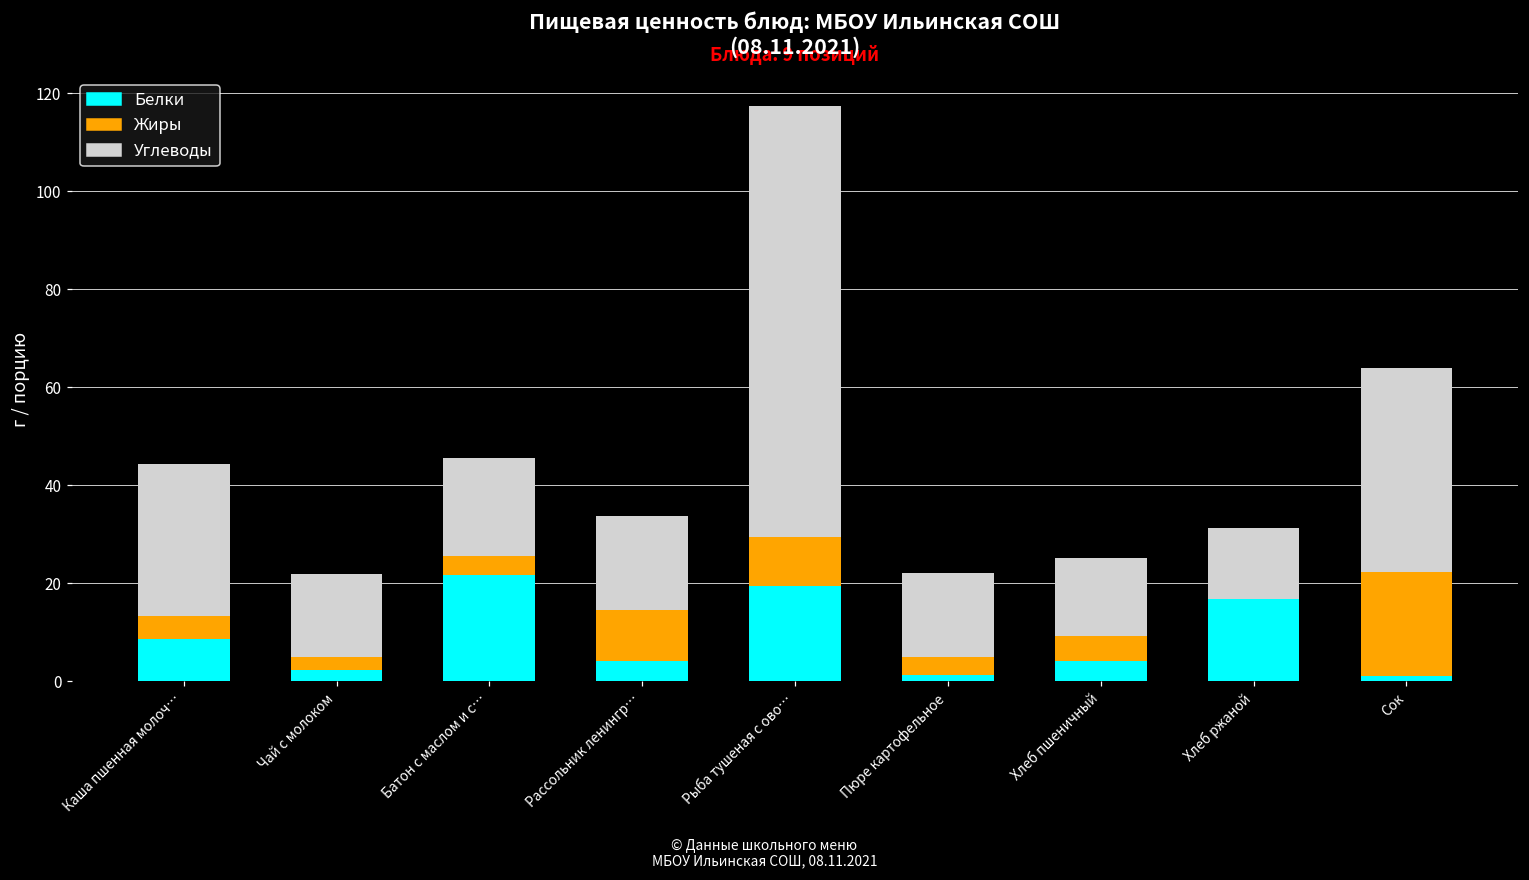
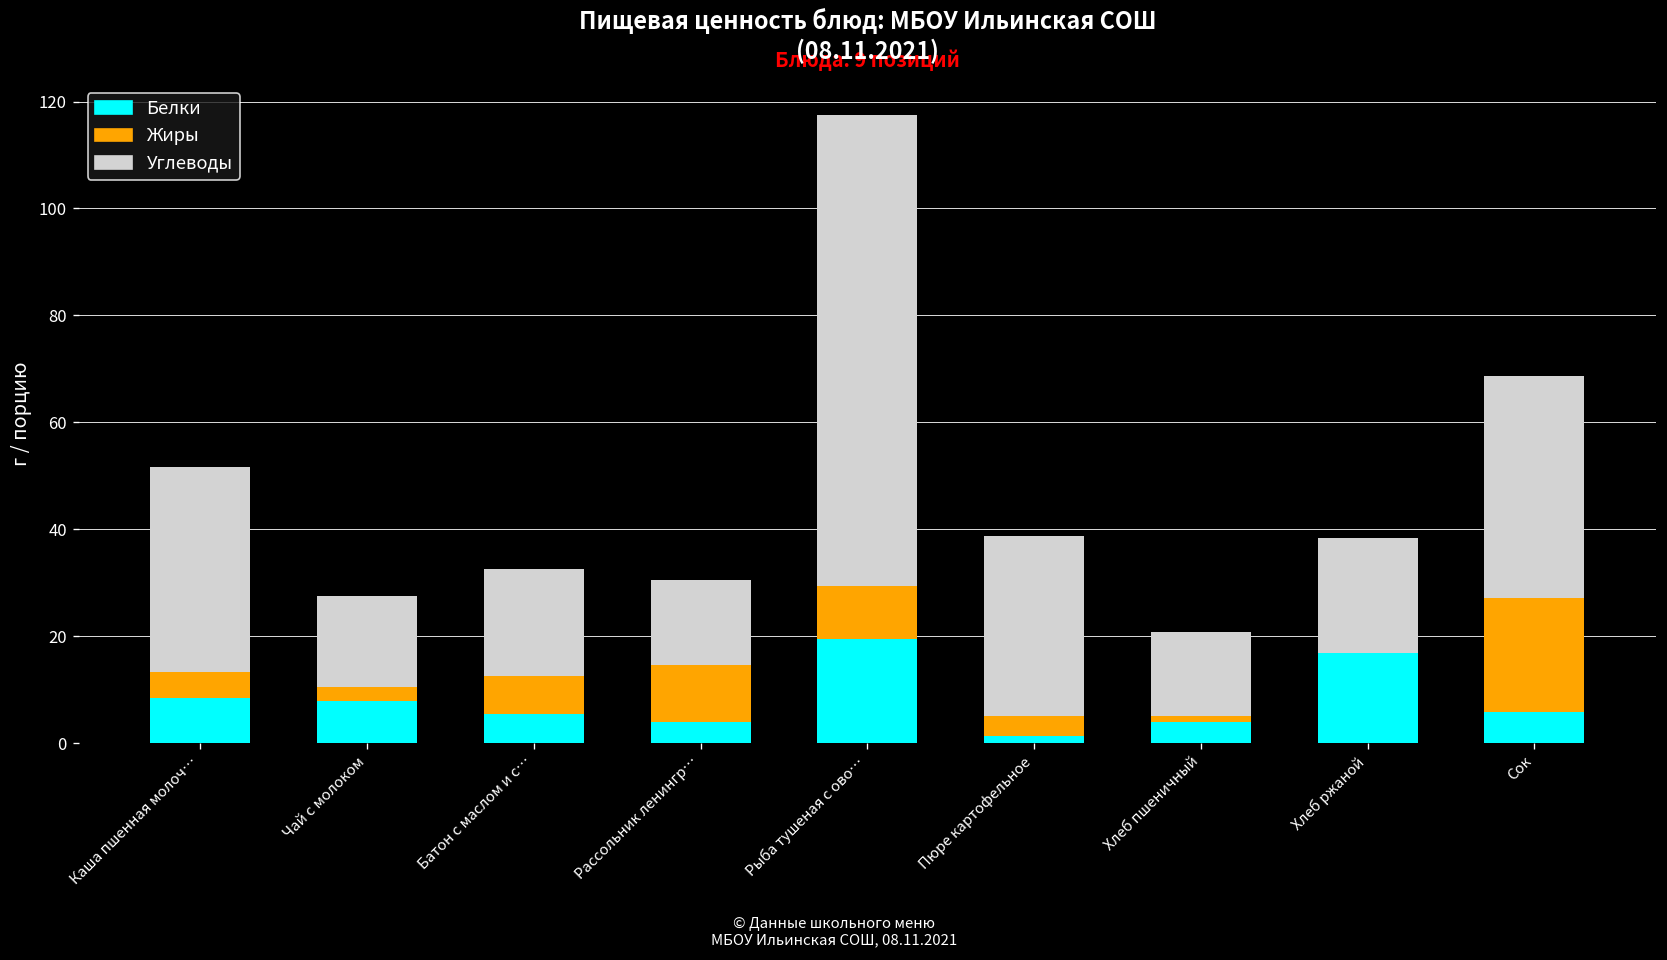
  {
    "Белки": {
      "Каша пшенная молоч…": 9,
-     "Чай с молоком": 2,
-     "Батон с маслом и с…": 22,
+     "Чай с молоком": 8,
+     "Батон с маслом и с…": 5,
      "Рассольник ленингр…": 4,
      "Рыба тушеная с ово…": 19,
      "Пюре картофельное": 1,
      "Хлеб пшеничный": 4,
      "Хлеб ржаной": 17,
-     "Сок": 1
+     "Сок": 6
    },
    "Жиры": {
      "Каша пшенная молоч…": 5,
      "Чай с молоком": 3,
-     "Батон с маслом и с…": 4,
+     "Батон с маслом и с…": 7,
      "Рассольник ленингр…": 11,
      "Рыба тушеная с ово…": 10,
      "Пюре картофельное": 4,
-     "Хлеб пшеничный": 5,
+     "Хлеб пшеничный": 1,
      "Хлеб ржаной": 0,
      "Сок": 21
    },
    "Углеводы": {
-     "Каша пшенная молоч…": 31,
+     "Каша пшенная молоч…": 38,
      "Чай с молоком": 17,
      "Батон с маслом и с…": 20,
-     "Рассольник ленингр…": 19,
+     "Рассольник ленингр…": 16,
      "Рыба тушеная с ово…": 88,
-     "Пюре картофельное": 17,
+     "Пюре картофельное": 34,
      "Хлеб пшеничный": 16,
-     "Хлеб ржаной": 15,
+     "Хлеб ржаной": 22,
      "Сок": 42
    }
  }
